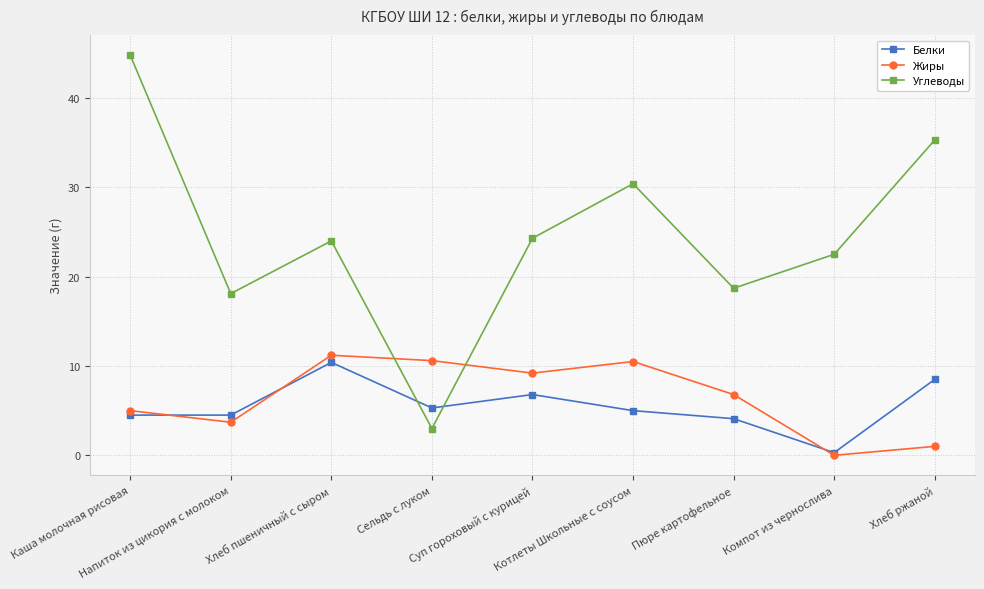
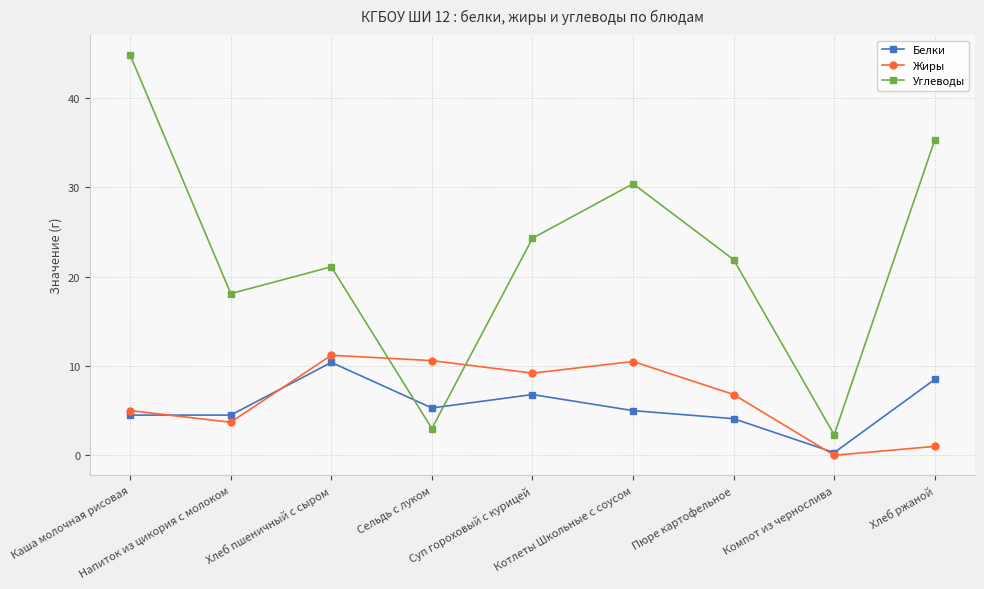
  {
    "Белки": {
      "Каша молочная рисовая": 5,
      "Напиток из цикория с молоком": 5,
      "Хлеб пшеничный с сыром": 10,
      "Сельдь с луком": 5,
      "Суп гороховый с курицей": 7,
      "Котлеты Школьные с соусом": 5,
      "Пюре картофельное": 4,
      "Компот из чернослива": 0,
      "Хлеб ржаной": 9
    },
    "Жиры": {
      "Каша молочная рисовая": 5,
      "Напиток из цикория с молоком": 4,
      "Хлеб пшеничный с сыром": 11,
      "Сельдь с луком": 11,
      "Суп гороховый с курицей": 9,
      "Котлеты Школьные с соусом": 11,
      "Пюре картофельное": 7,
      "Компот из чернослива": 0,
      "Хлеб ржаной": 1
    },
    "Углеводы": {
      "Каша молочная рисовая": 45,
      "Напиток из цикория с молоком": 18,
-     "Хлеб пшеничный с сыром": 24,
+     "Хлеб пшеничный с сыром": 21,
      "Сельдь с луком": 3,
      "Суп гороховый с курицей": 24,
      "Котлеты Школьные с соусом": 30,
-     "Пюре картофельное": 19,
-     "Компот из чернослива": 23,
+     "Пюре картофельное": 22,
+     "Компот из чернослива": 2,
      "Хлеб ржаной": 35
    }
  }
